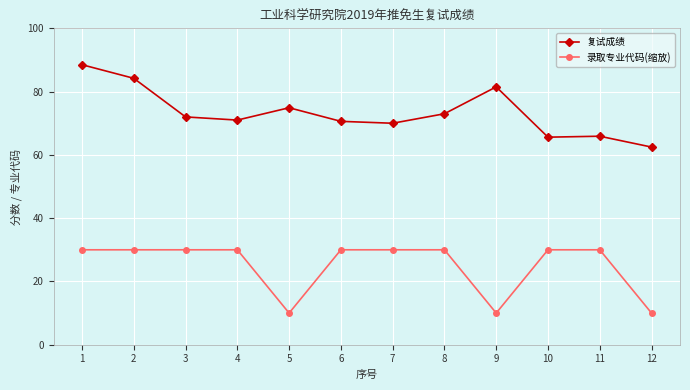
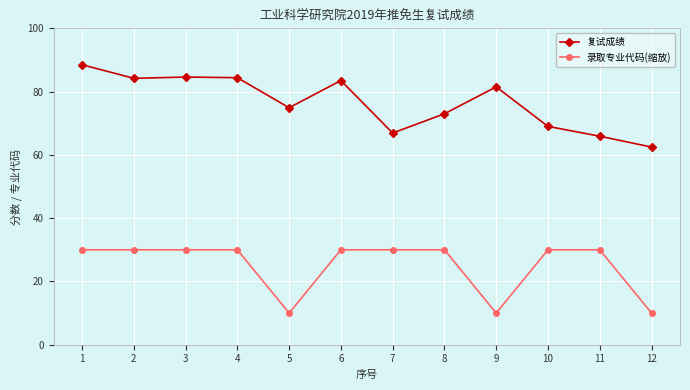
  {
    "复试成绩": {
      "1": 89,
      "2": 84,
-     "3": 72,
-     "4": 71,
+     "3": 85,
+     "4": 84,
      "5": 75,
-     "6": 71,
-     "7": 70,
+     "6": 84,
+     "7": 67,
      "8": 73,
      "9": 82,
-     "10": 66,
+     "10": 69,
      "11": 66,
      "12": 62
    },
    "录取专业代码(缩放)": {
      "1": 30,
      "2": 30,
      "3": 30,
      "4": 30,
      "5": 10,
      "6": 30,
      "7": 30,
      "8": 30,
      "9": 10,
      "10": 30,
      "11": 30,
      "12": 10
    }
  }
